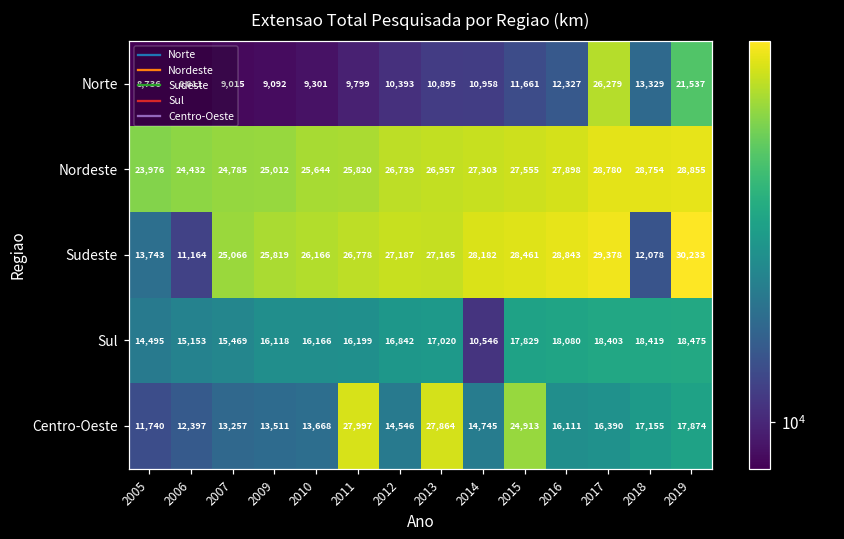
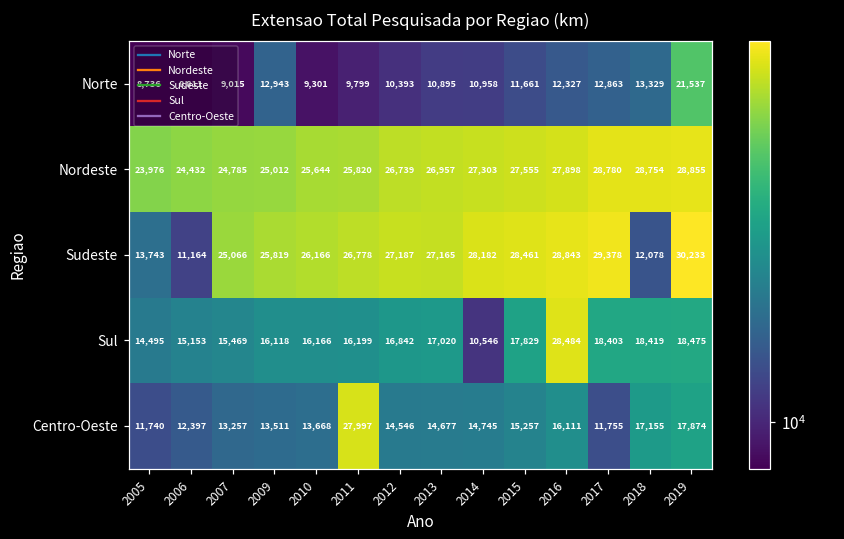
  {
    "Norte": {
-     "2009": "9,092",
+     "2009": "12,943",
      "2010": "9,301",
      "2011": "9,799",
      "2012": "10,393",
      "2013": "10,895",
      "2014": "10,958",
      "2015": "11,661",
      "2016": "12,327",
-     "2017": "26,279",
+     "2017": "12,863",
      "2018": "13,329",
      "2019": "21,537"
    },
    "Nordeste": {
      "2005": "23,976",
      "2006": "24,432",
      "2007": "24,785",
      "2009": "25,012",
      "2010": "25,644",
      "2011": "25,820",
      "2012": "26,739",
      "2013": "26,957",
      "2014": "27,303",
      "2015": "27,555",
      "2016": "27,898",
      "2017": "28,780",
      "2018": "28,754",
      "2019": "28,855"
    },
    "Sudeste": {
      "2005": "13,743",
      "2006": "11,164",
      "2007": "25,066",
      "2009": "25,819",
      "2010": "26,166",
      "2011": "26,778",
      "2012": "27,187",
      "2013": "27,165",
      "2014": "28,182",
      "2015": "28,461",
      "2016": "28,843",
      "2017": "29,378",
      "2018": "12,078",
      "2019": "30,233"
    },
    "Sul": {
      "2005": "14,495",
      "2006": "15,153",
      "2007": "15,469",
      "2009": "16,118",
      "2010": "16,166",
      "2011": "16,199",
      "2012": "16,842",
      "2013": "17,020",
      "2014": "10,546",
      "2015": "17,829",
-     "2016": "18,080",
+     "2016": "28,484",
      "2017": "18,403",
      "2018": "18,419",
      "2019": "18,475"
    },
    "Centro-Oeste": {
      "2005": "11,740",
      "2006": "12,397",
      "2007": "13,257",
      "2009": "13,511",
      "2010": "13,668",
      "2011": "27,997",
      "2012": "14,546",
-     "2013": "27,864",
+     "2013": "14,677",
      "2014": "14,745",
-     "2015": "24,913",
+     "2015": "15,257",
      "2016": "16,111",
-     "2017": "16,390",
+     "2017": "11,755",
      "2018": "17,155",
      "2019": "17,874"
    }
  }
